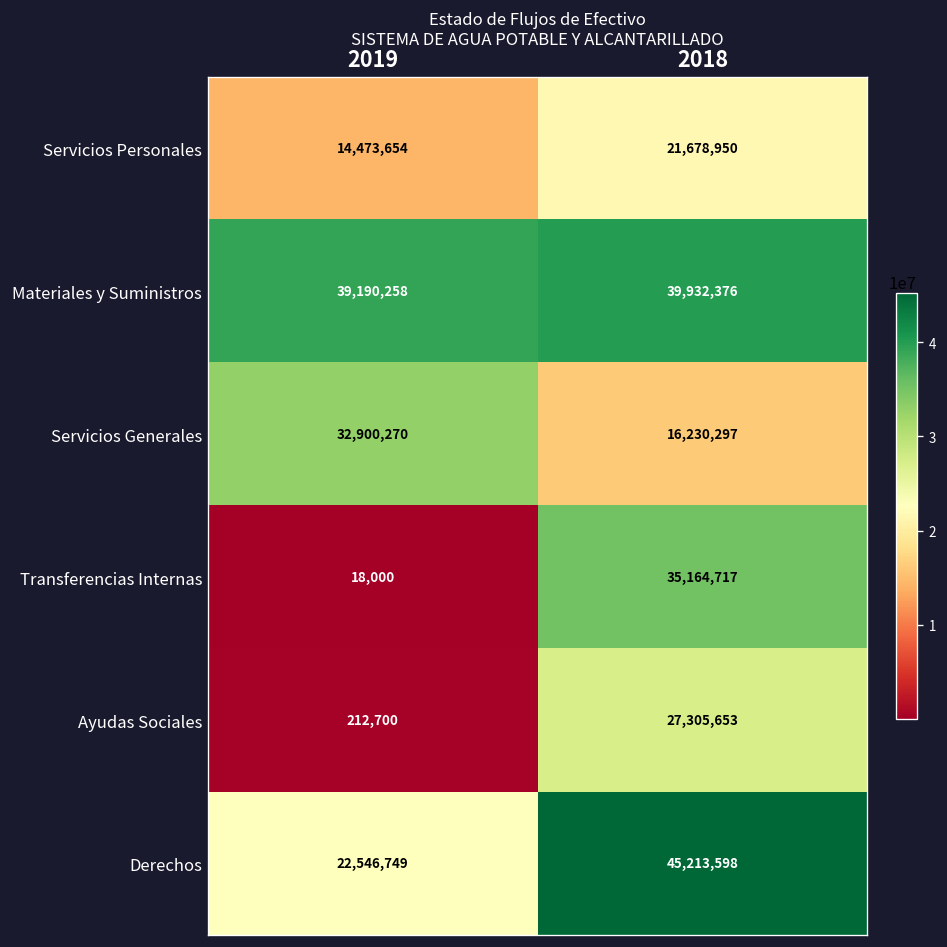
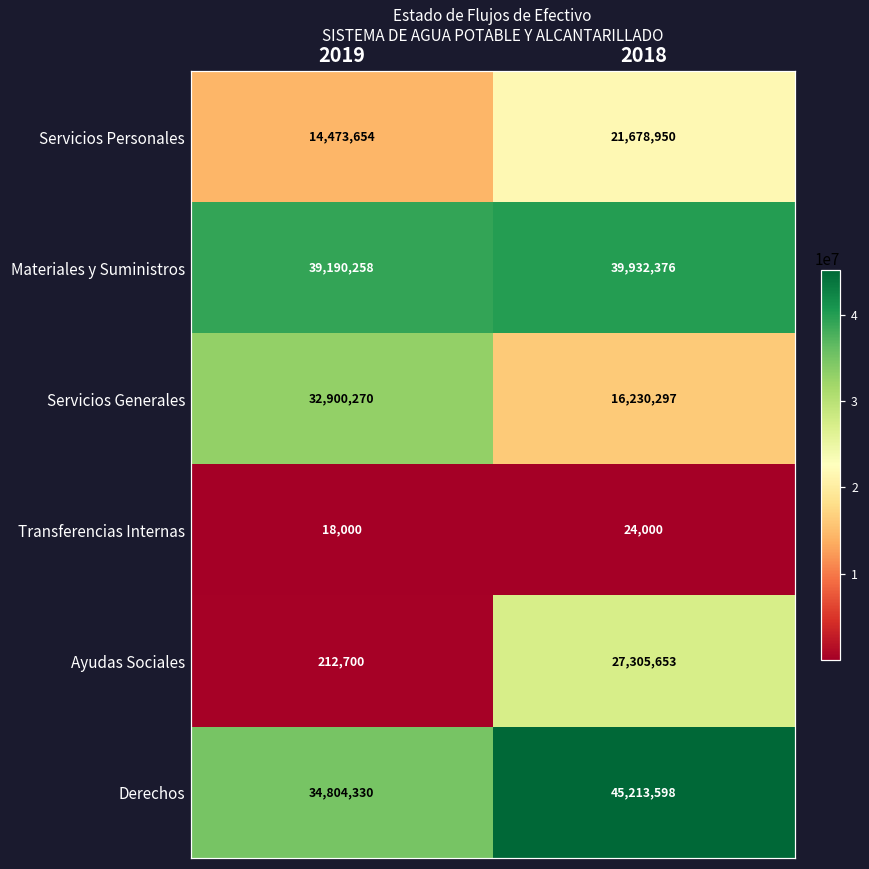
  {
    "Servicios Personales": {
      "2019": "14,473,654",
      "2018": "21,678,950"
    },
    "Materiales y Suministros": {
      "2019": "39,190,258",
      "2018": "39,932,376"
    },
    "Servicios Generales": {
      "2019": "32,900,270",
      "2018": "16,230,297"
    },
    "Transferencias Internas": {
      "2019": "18,000",
-     "2018": "35,164,717"
+     "2018": "24,000"
    },
    "Ayudas Sociales": {
      "2019": "212,700",
      "2018": "27,305,653"
    },
    "Derechos": {
-     "2019": "22,546,749",
+     "2019": "34,804,330",
      "2018": "45,213,598"
    }
  }
